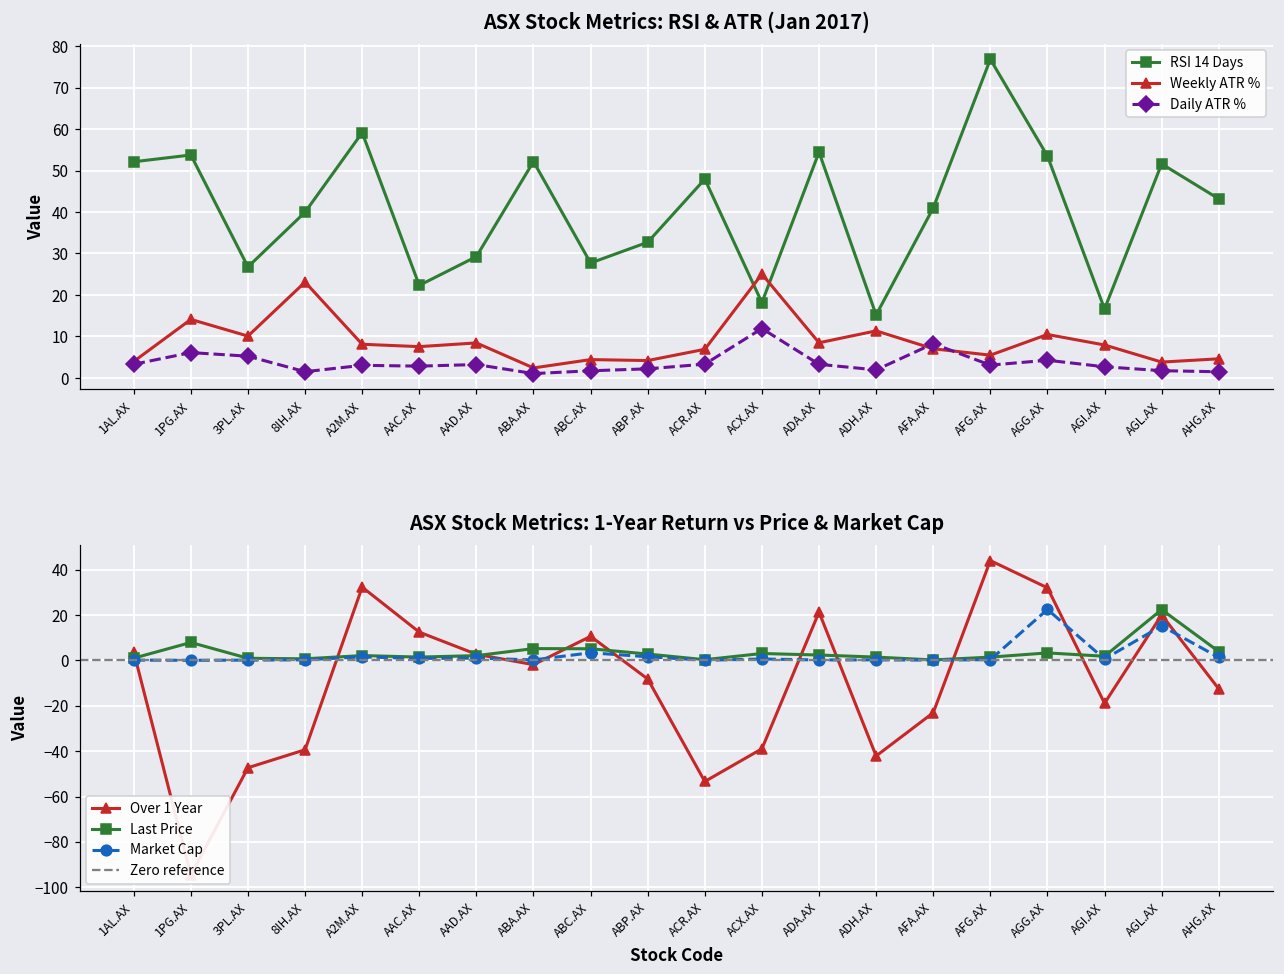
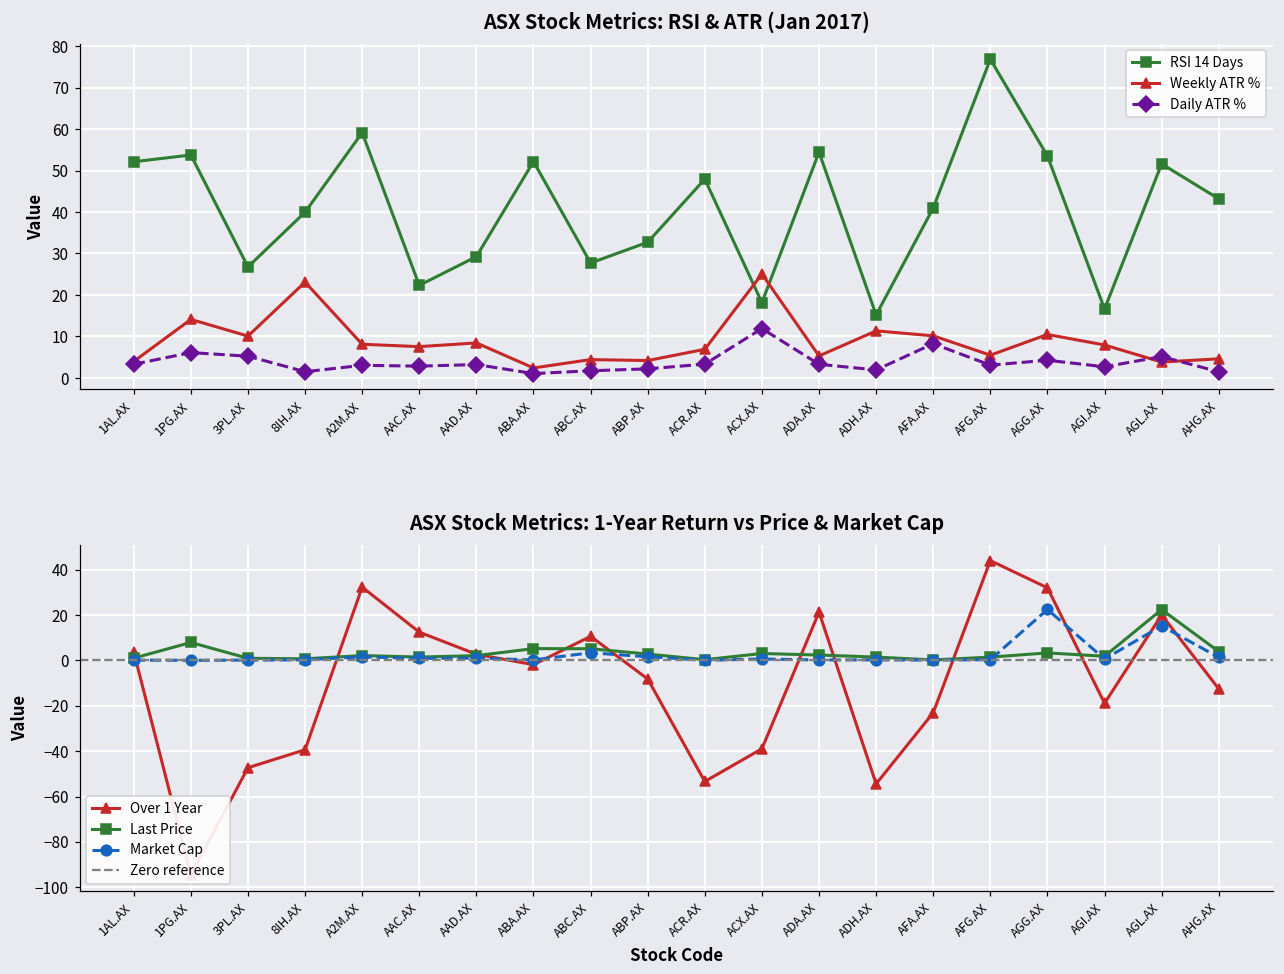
  {
    "ASX Stock Metrics: RSI & ATR (Jan 2017)": {
      "RSI 14 Days": {
        "1AL.AX": 52,
        "1PG.AX": 54,
        "3PL.AX": 27,
        "8IH.AX": 40,
        "A2M.AX": 59,
        "AAC.AX": 22,
        "AAD.AX": 29,
        "ABA.AX": 52,
        "ABC.AX": 28,
        "ABP.AX": 33,
        "ACR.AX": 48,
        "ACX.AX": 18,
        "ADA.AX": 54,
        "ADH.AX": 15,
        "AFA.AX": 41,
        "AFG.AX": 77,
        "AGG.AX": 54,
        "AGI.AX": 17,
        "AGL.AX": 52,
        "AHG.AX": 43
      },
      "Weekly ATR %": {
        "1AL.AX": 4,
        "1PG.AX": 14,
        "3PL.AX": 10,
        "8IH.AX": 23,
        "A2M.AX": 8,
        "AAC.AX": 8,
        "AAD.AX": 8,
        "ABA.AX": 2,
        "ABC.AX": 4,
        "ABP.AX": 4,
        "ACR.AX": 7,
        "ACX.AX": 25,
-       "ADA.AX": 8,
+       "ADA.AX": 5,
        "ADH.AX": 11,
-       "AFA.AX": 7,
+       "AFA.AX": 10,
        "AFG.AX": 5,
        "AGG.AX": 10,
        "AGI.AX": 8,
        "AGL.AX": 4,
        "AHG.AX": 5
      },
      "Daily ATR %": {
        "1AL.AX": 3,
        "1PG.AX": 6,
        "3PL.AX": 5,
        "8IH.AX": 2,
        "A2M.AX": 3,
        "AAC.AX": 3,
        "AAD.AX": 3,
        "ABA.AX": 1,
        "ABC.AX": 2,
        "ABP.AX": 2,
        "ACR.AX": 3,
        "ACX.AX": 12,
        "ADA.AX": 3,
        "ADH.AX": 2,
        "AFA.AX": 8,
        "AFG.AX": 3,
        "AGG.AX": 4,
        "AGI.AX": 3,
-       "AGL.AX": 2,
+       "AGL.AX": 5,
        "AHG.AX": 1
      }
    },
    "ASX Stock Metrics: 1-Year Return vs Price & Market Cap": {
      "Over 1 Year": {
        "1AL.AX": 4,
        "3PL.AX": -47,
        "8IH.AX": -39,
        "A2M.AX": 32,
        "AAC.AX": 12,
        "ABA.AX": -2,
        "ABC.AX": 11,
        "ABP.AX": -8,
        "ACR.AX": -53,
        "ACX.AX": -39,
        "ADA.AX": 21,
-       "ADH.AX": -42,
+       "ADH.AX": -54,
        "AFA.AX": -23,
        "AFG.AX": 44,
        "AGG.AX": 32,
        "AGI.AX": -19,
        "AGL.AX": 20,
        "AHG.AX": -13
      },
      "Last Price": {
        "1PG.AX": 8,
        "ABA.AX": 5,
        "ABC.AX": 5,
        "ACX.AX": 3,
        "ADA.AX": 2,
        "AGG.AX": 3,
        "AGL.AX": 22,
        "AHG.AX": 4
      },
      "Market Cap": {
        "1PG.AX": 0,
        "ABA.AX": 0,
        "ABC.AX": 3,
        "ACX.AX": 1,
        "ADA.AX": 0,
        "AGG.AX": 22,
        "AGL.AX": 15,
        "AHG.AX": 1
      }
    }
  }
